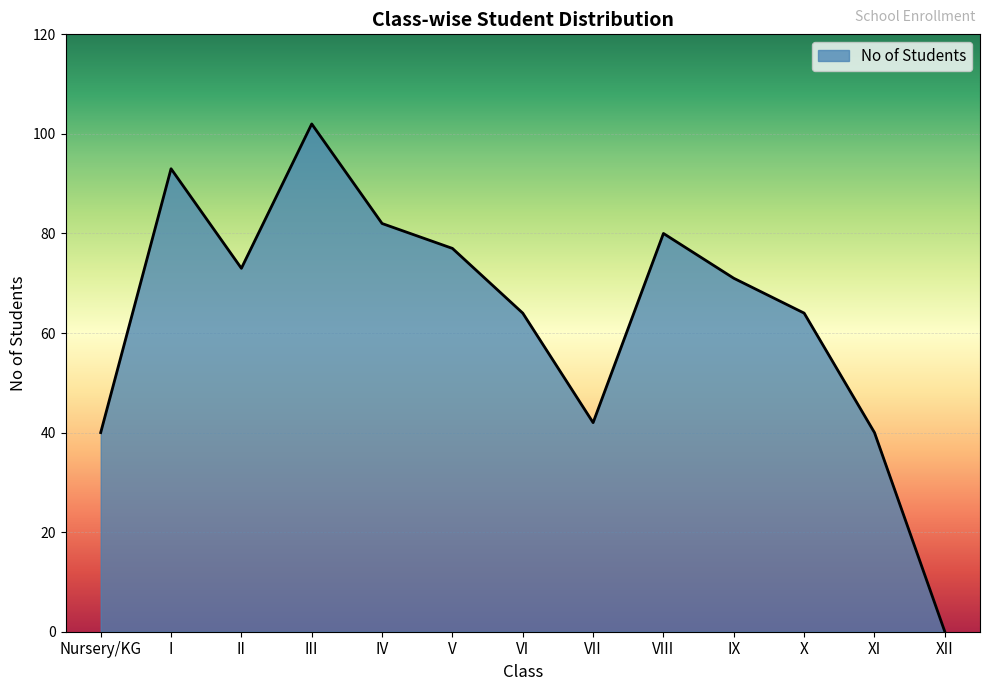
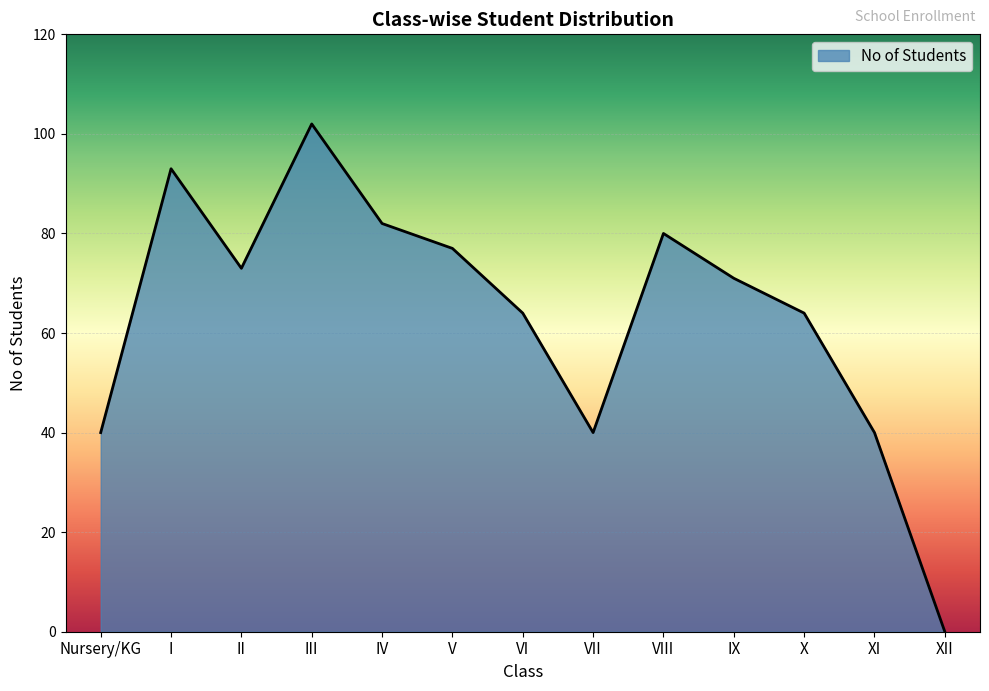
  {
    "Nursery/KG": 40,
    "I": 93,
    "II": 73,
    "III": 102,
    "IV": 82,
    "V": 77,
    "VI": 64,
-   "VII": 42,
+   "VII": 40,
    "VIII": 80,
    "IX": 71,
    "X": 64,
    "XI": 40,
    "XII": 0
  }
